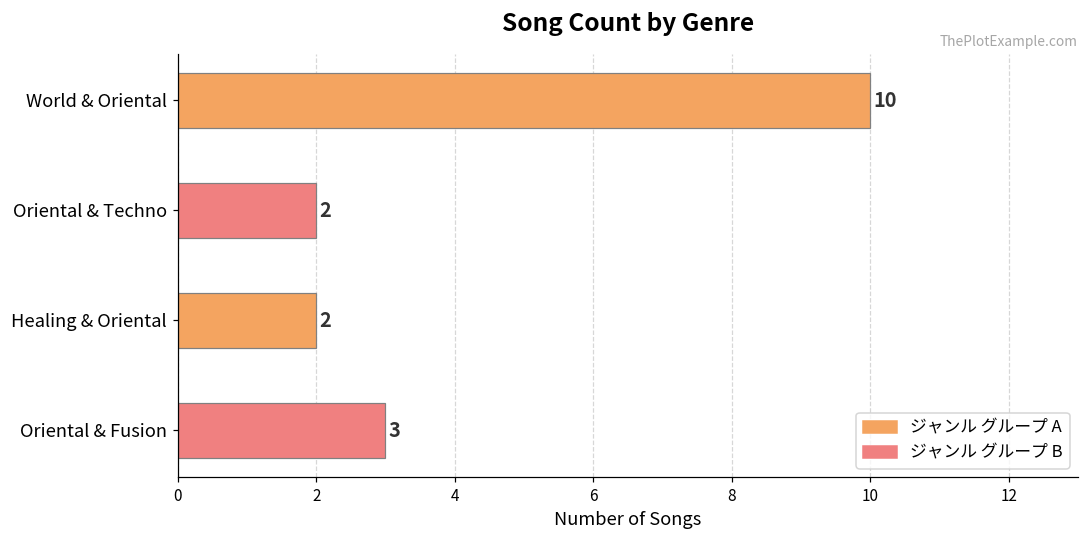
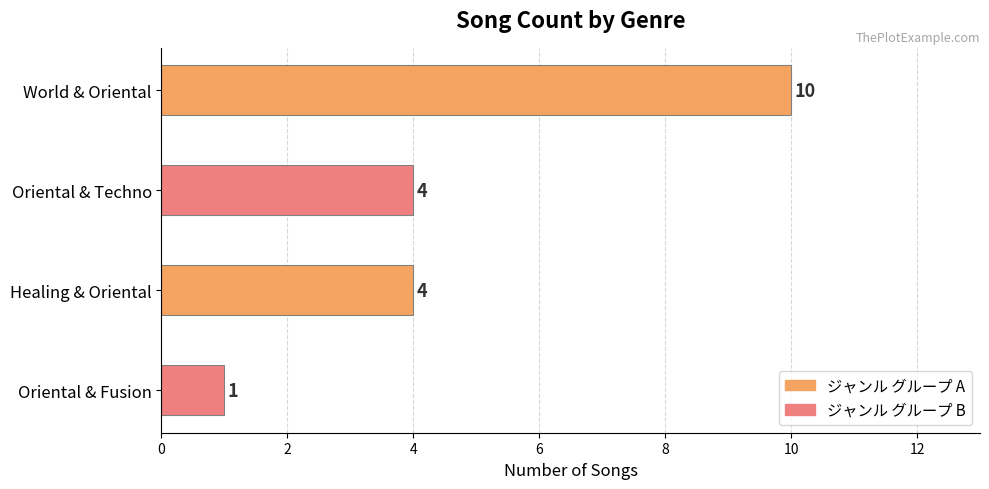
  {
    "World & Oriental": 10,
-   "Oriental & Techno": 2,
-   "Healing & Oriental": 2,
-   "Oriental & Fusion": 3
+   "Oriental & Techno": 4,
+   "Healing & Oriental": 4,
+   "Oriental & Fusion": 1
  }
